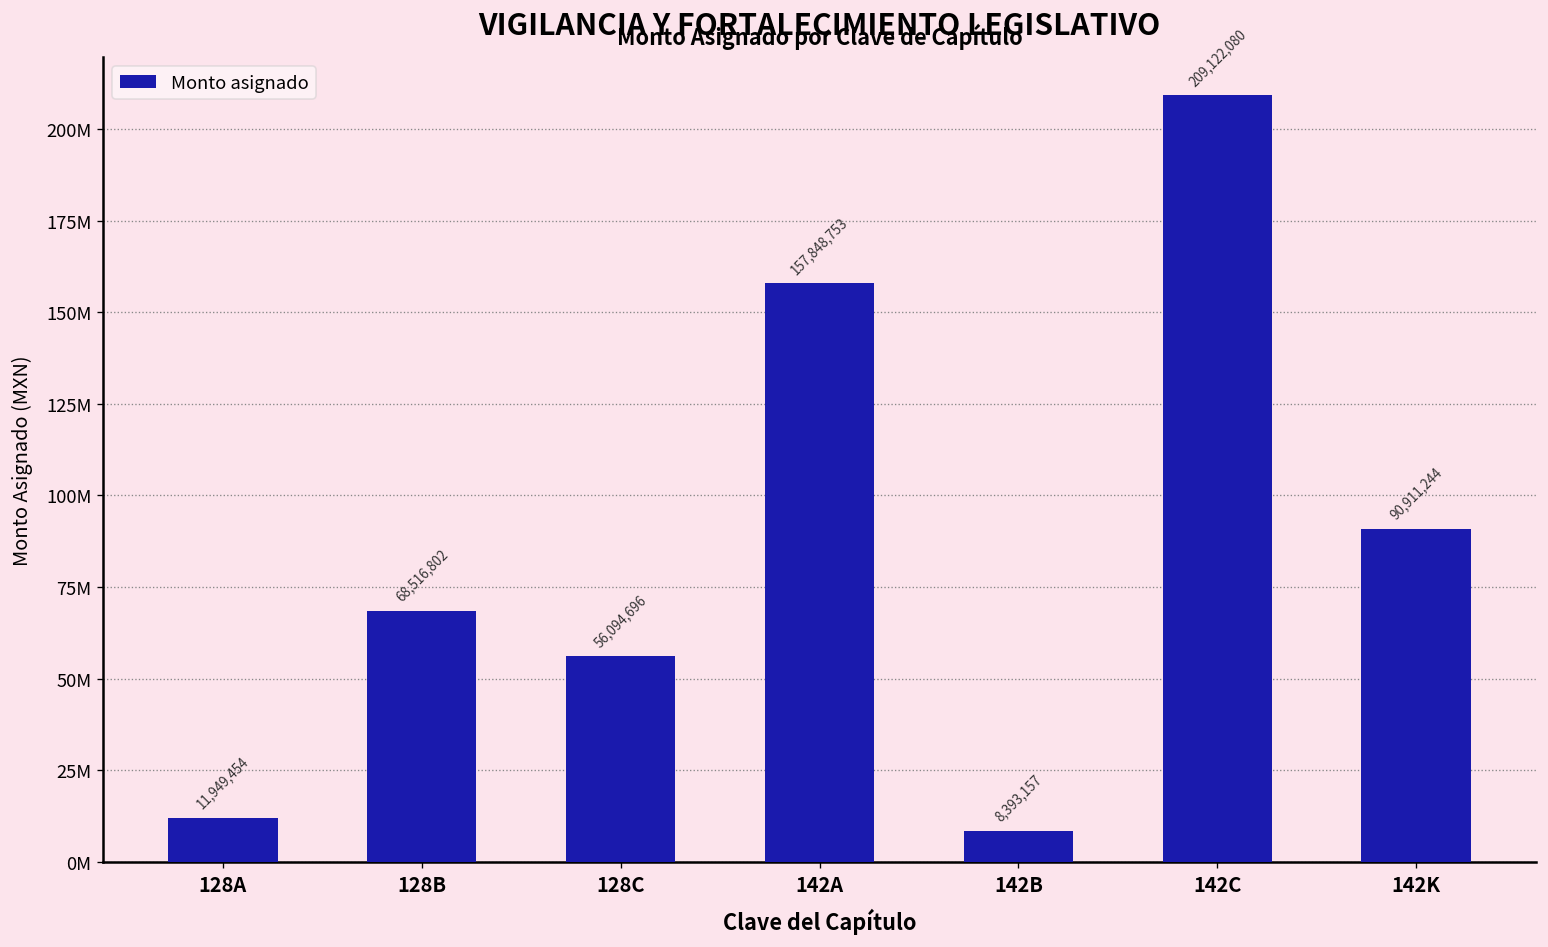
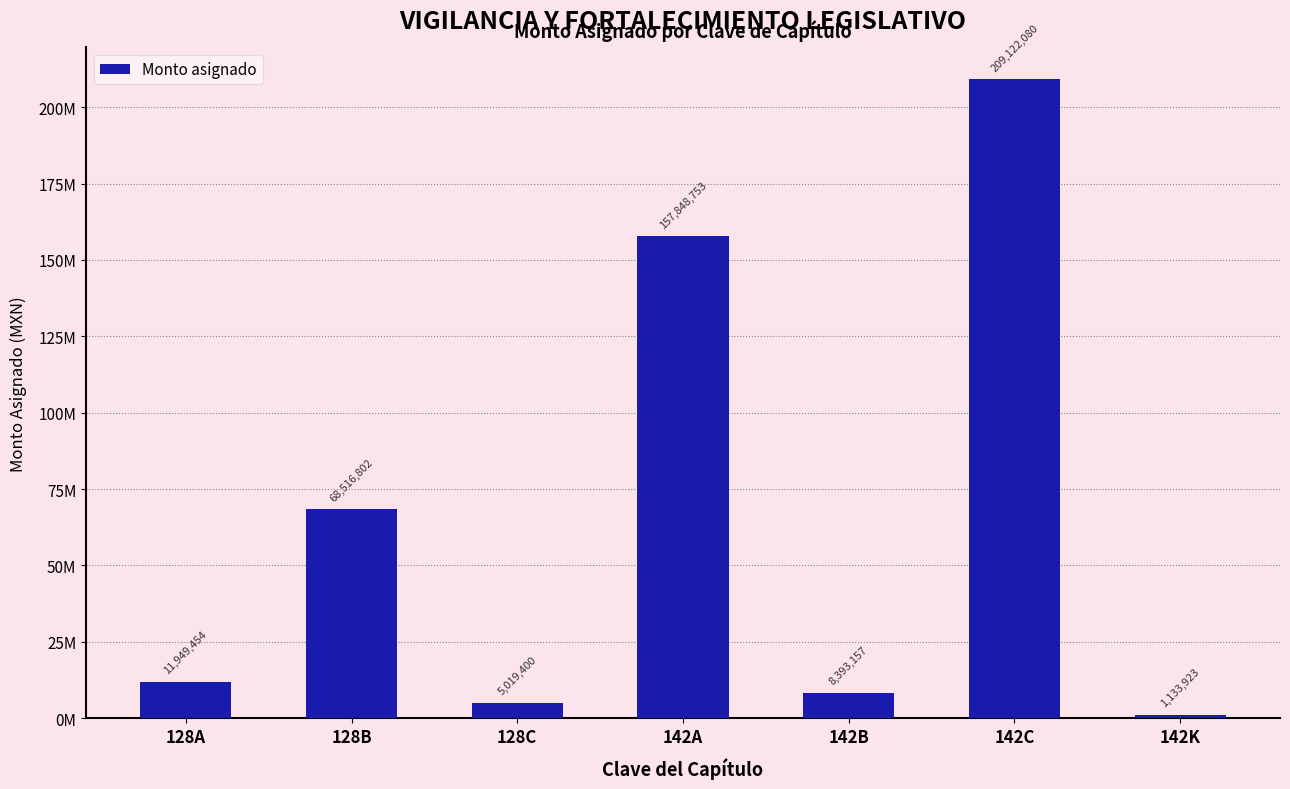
  {
    "128A": "11,949,454",
    "128B": "68,516,802",
-   "128C": "56,094,696",
+   "128C": "5,019,400",
    "142A": "157,848,753",
    "142B": "8,393,157",
    "142C": "209,122,080",
-   "142K": "90,911,244"
+   "142K": "1,133,923"
  }
